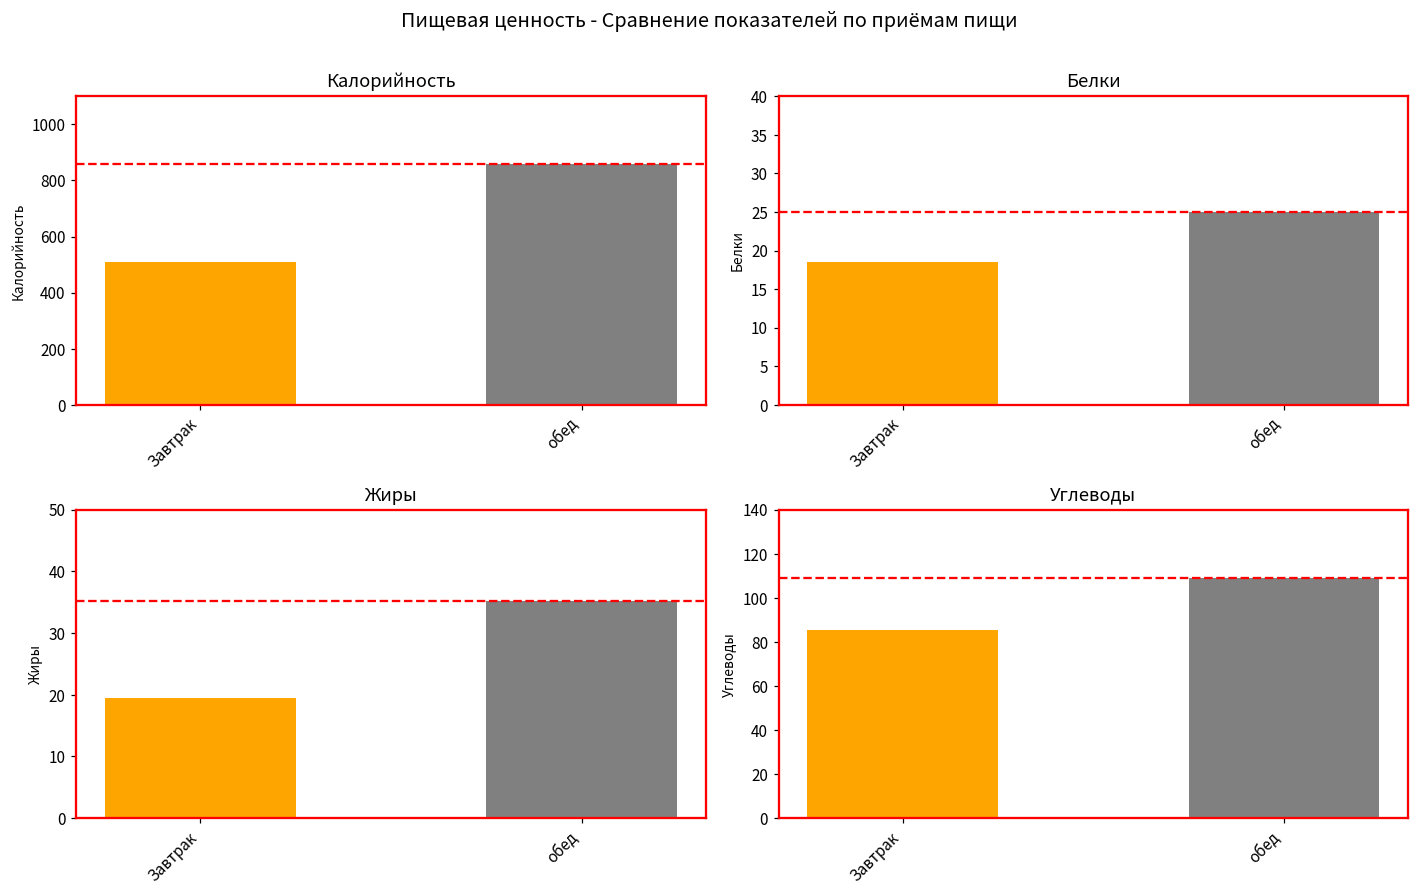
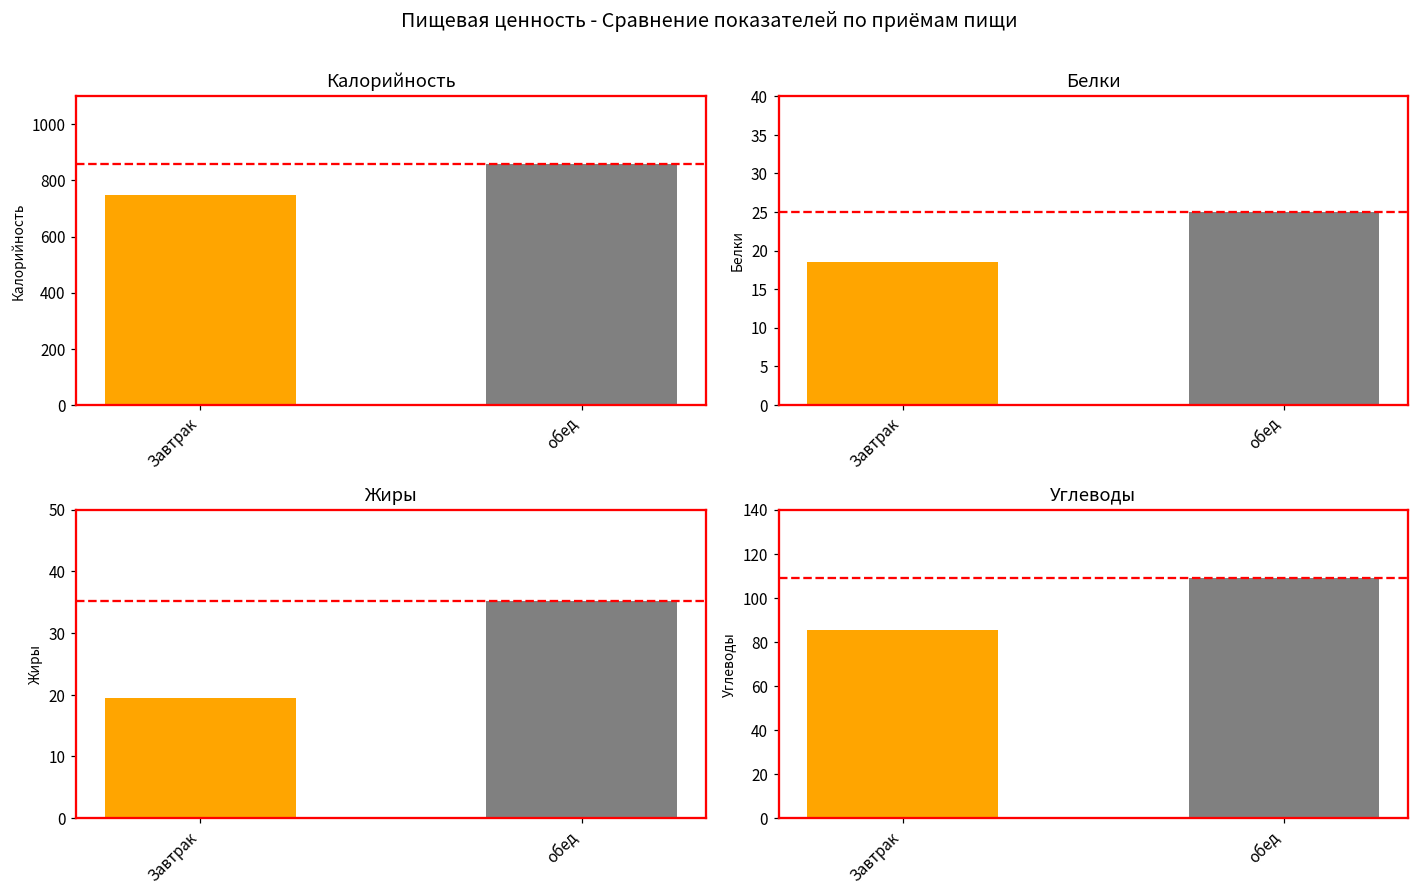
  {
    "Калорийность": {
-     "Завтрак": 510,
+     "Завтрак": 750,
      "обед": 860
    },
    "Белки": {
      "Завтрак": 19,
      "обед": 25
    },
    "Жиры": {
      "Завтрак": 19,
      "обед": 35
    },
    "Углеводы": {
      "Завтрак": 85,
      "обед": 109
    }
  }
